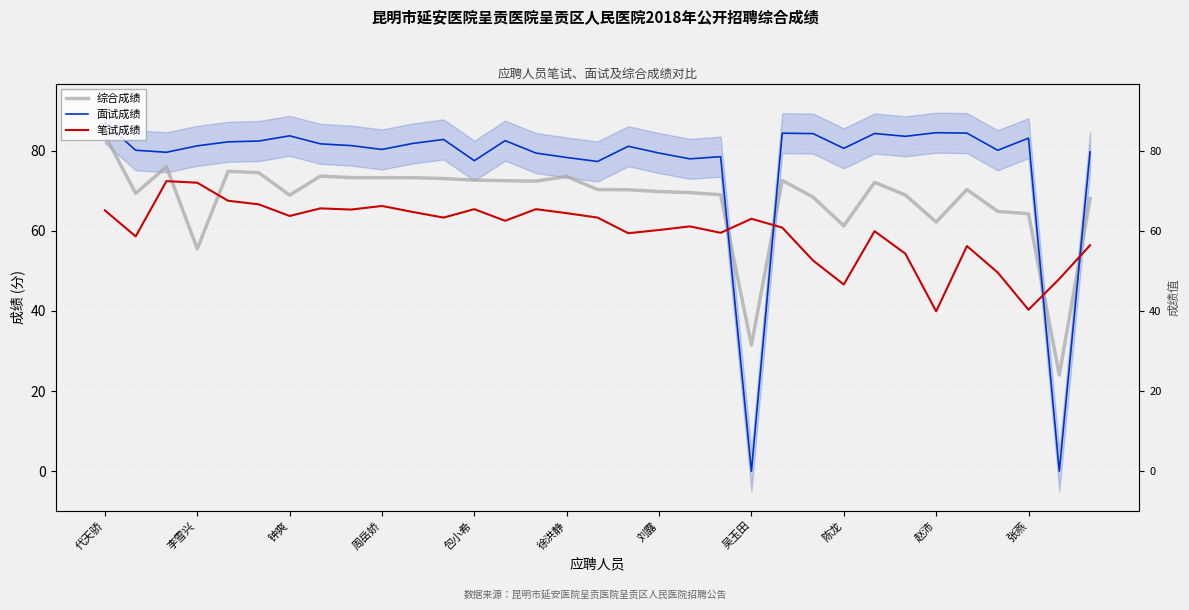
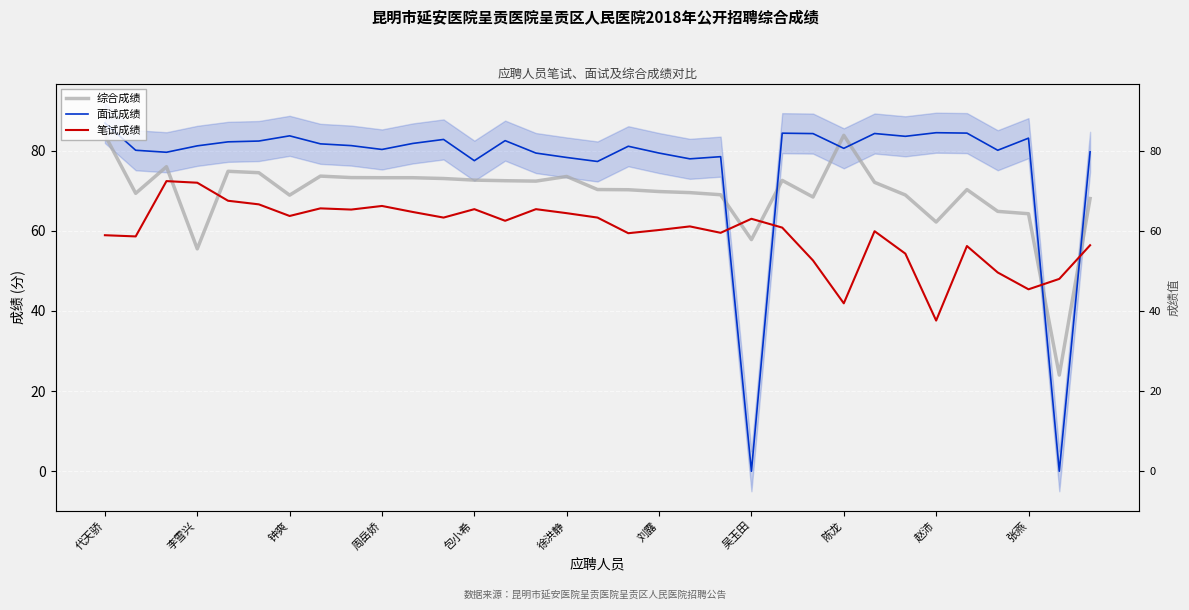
  {
    "综合成绩": {
      "李雪兴": 56,
      "钟爽": 69,
      "周岳娇": 73,
      "包小希": 73,
      "徐洪静": 74,
      "刘露": 70,
-     "吴玉田": 32,
-     "陈龙": 61,
+     "吴玉田": 58,
+     "陈龙": 84,
      "赵沛": 62,
      "张燕": 64
    },
    "笔试成绩": {
-     "代天骄": 65,
+     "代天骄": 59,
      "李雪兴": 72,
      "钟爽": 64,
      "周岳娇": 66,
      "包小希": 65,
      "徐洪静": 64,
      "刘露": 60,
      "吴玉田": 63,
-     "陈龙": 47,
-     "赵沛": 40,
-     "张燕": 40
+     "陈龙": 42,
+     "赵沛": 38,
+     "张燕": 45
    }
  }
